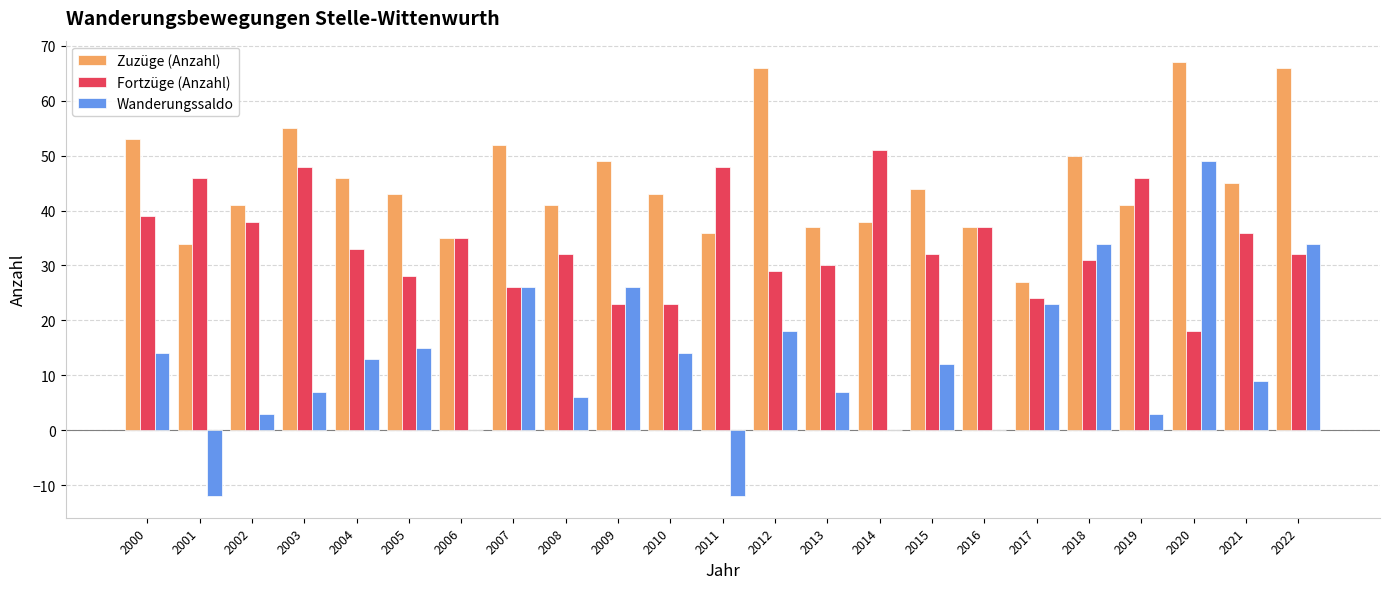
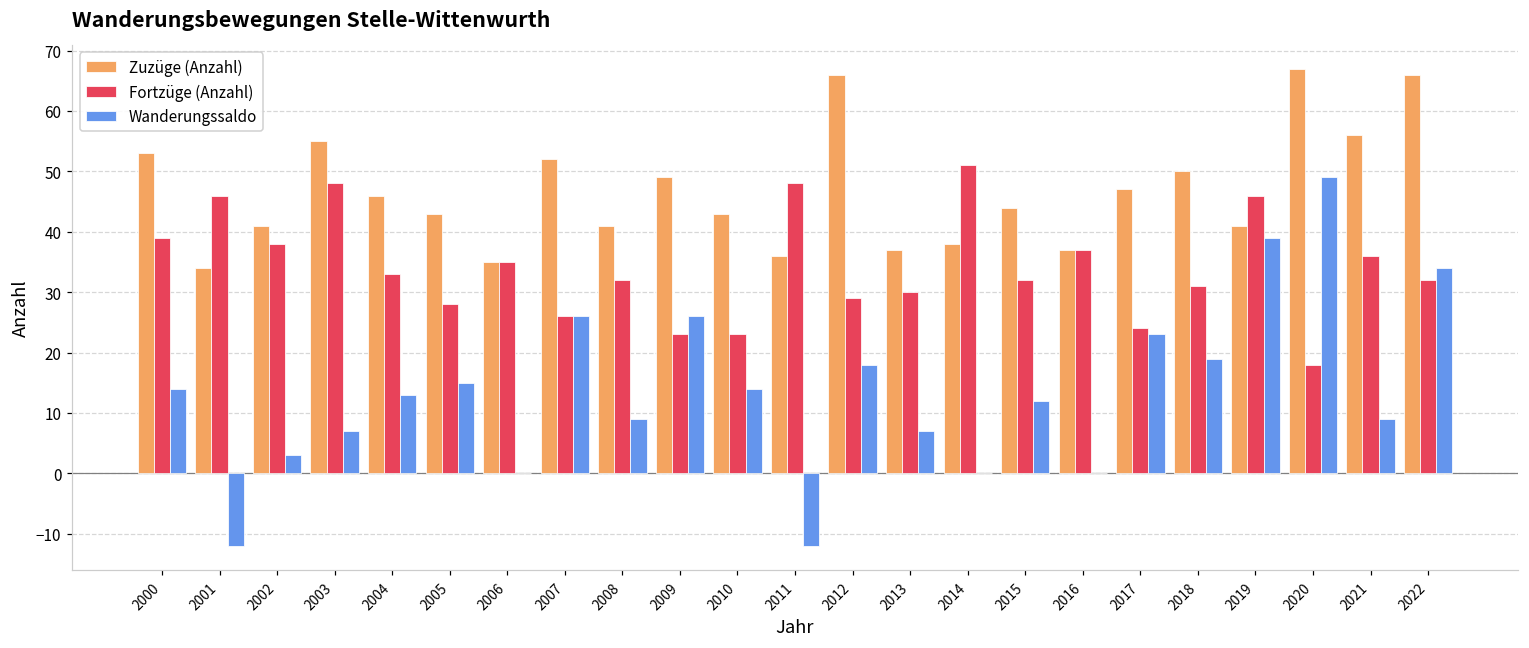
  {
    "Zuzüge (Anzahl)": {
      "2000": 53,
      "2001": 34,
      "2002": 41,
      "2003": 55,
      "2004": 46,
      "2005": 43,
      "2006": 35,
      "2007": 52,
      "2008": 41,
      "2009": 49,
      "2010": 43,
      "2011": 36,
      "2012": 66,
      "2013": 37,
      "2014": 38,
      "2015": 44,
      "2016": 37,
-     "2017": 27,
+     "2017": 47,
      "2018": 50,
      "2019": 41,
      "2020": 67,
-     "2021": 45,
+     "2021": 56,
      "2022": 66
    },
    "Fortzüge (Anzahl)": {
      "2000": 39,
      "2001": 46,
      "2002": 38,
      "2003": 48,
      "2004": 33,
      "2005": 28,
      "2006": 35,
      "2007": 26,
      "2008": 32,
      "2009": 23,
      "2010": 23,
      "2011": 48,
      "2012": 29,
      "2013": 30,
      "2014": 51,
      "2015": 32,
      "2016": 37,
      "2017": 24,
      "2018": 31,
      "2019": 46,
      "2020": 18,
      "2021": 36,
      "2022": 32
    },
    "Wanderungssaldo": {
      "2000": 14,
      "2001": -12,
      "2002": 3,
      "2003": 7,
      "2004": 13,
      "2005": 15,
      "2006": 0,
      "2007": 26,
-     "2008": 6,
+     "2008": 9,
      "2009": 26,
      "2010": 14,
      "2011": -12,
      "2012": 18,
      "2013": 7,
      "2014": 0,
      "2015": 12,
      "2016": 0,
      "2017": 23,
-     "2018": 34,
-     "2019": 3,
+     "2018": 19,
+     "2019": 39,
      "2020": 49,
      "2021": 9,
      "2022": 34
    }
  }
